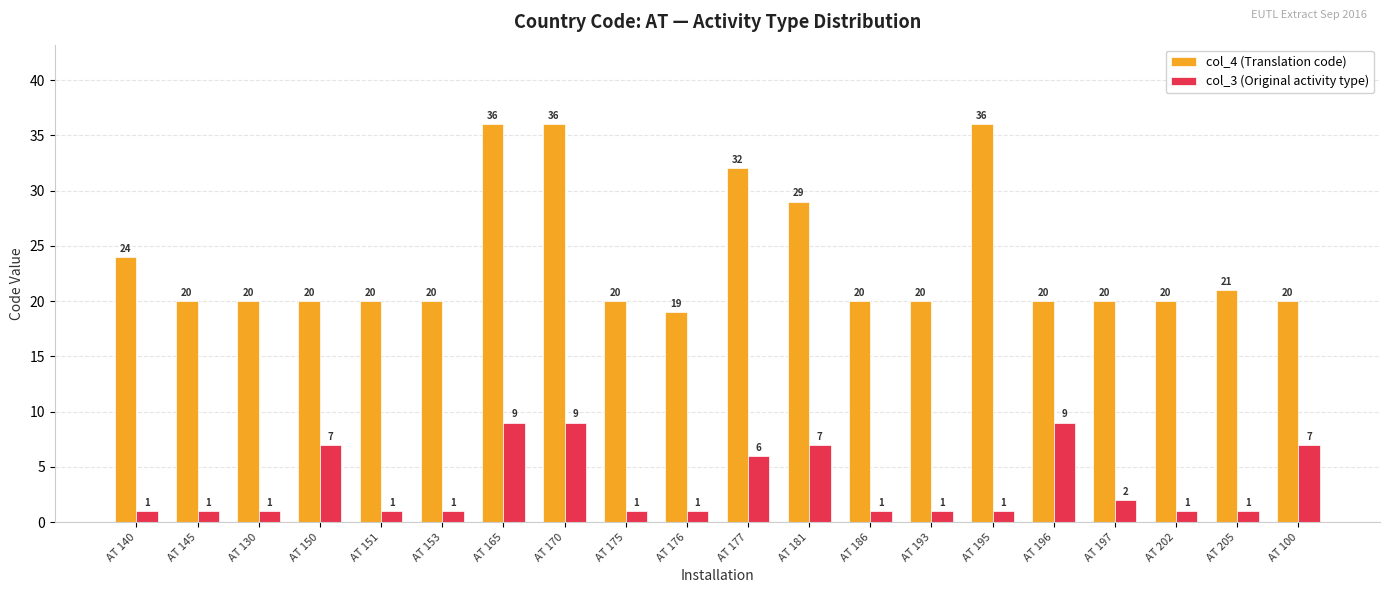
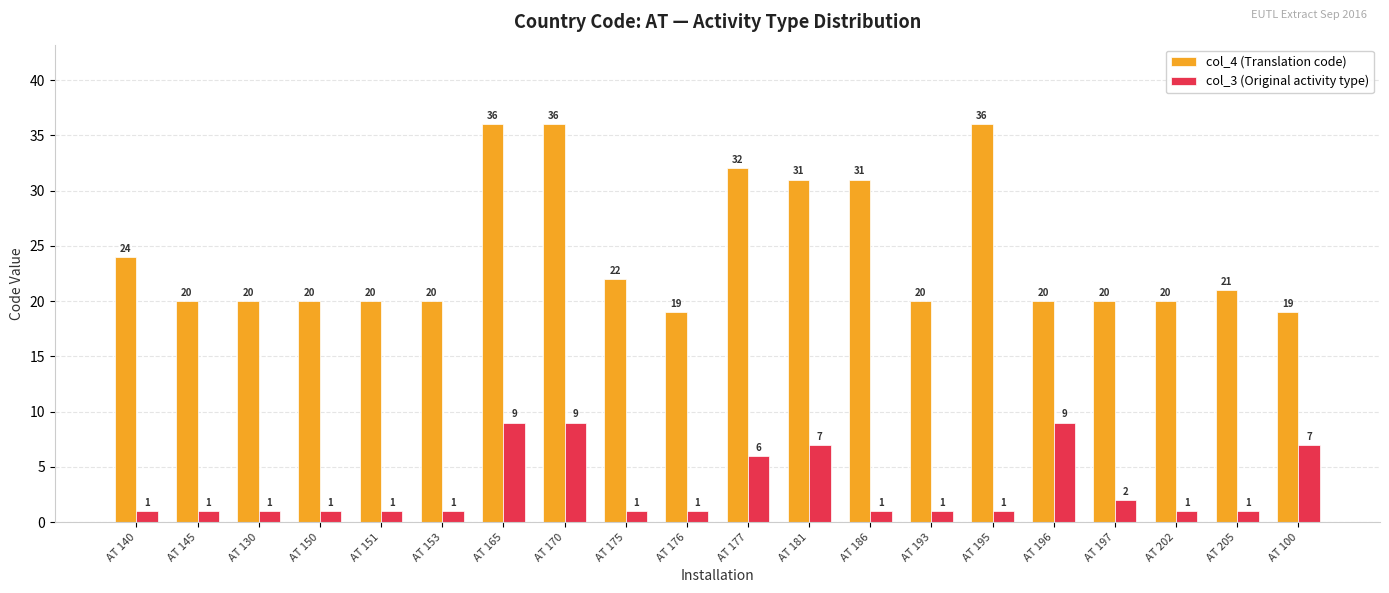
  {
    "col_4 (Translation code)": {
      "AT 140": 24,
      "AT 145": 20,
      "AT 130": 20,
      "AT 150": 20,
      "AT 151": 20,
      "AT 153": 20,
      "AT 165": 36,
      "AT 170": 36,
-     "AT 175": 20,
+     "AT 175": 22,
      "AT 176": 19,
      "AT 177": 32,
-     "AT 181": 29,
-     "AT 186": 20,
+     "AT 181": 31,
+     "AT 186": 31,
      "AT 193": 20,
      "AT 195": 36,
      "AT 196": 20,
      "AT 197": 20,
      "AT 202": 20,
      "AT 205": 21,
-     "AT 100": 20
+     "AT 100": 19
    },
    "col_3 (Original activity type)": {
      "AT 140": 1,
      "AT 145": 1,
      "AT 130": 1,
-     "AT 150": 7,
+     "AT 150": 1,
      "AT 151": 1,
      "AT 153": 1,
      "AT 165": 9,
      "AT 170": 9,
      "AT 175": 1,
      "AT 176": 1,
      "AT 177": 6,
      "AT 181": 7,
      "AT 186": 1,
      "AT 193": 1,
      "AT 195": 1,
      "AT 196": 9,
      "AT 197": 2,
      "AT 202": 1,
      "AT 205": 1,
      "AT 100": 7
    }
  }
